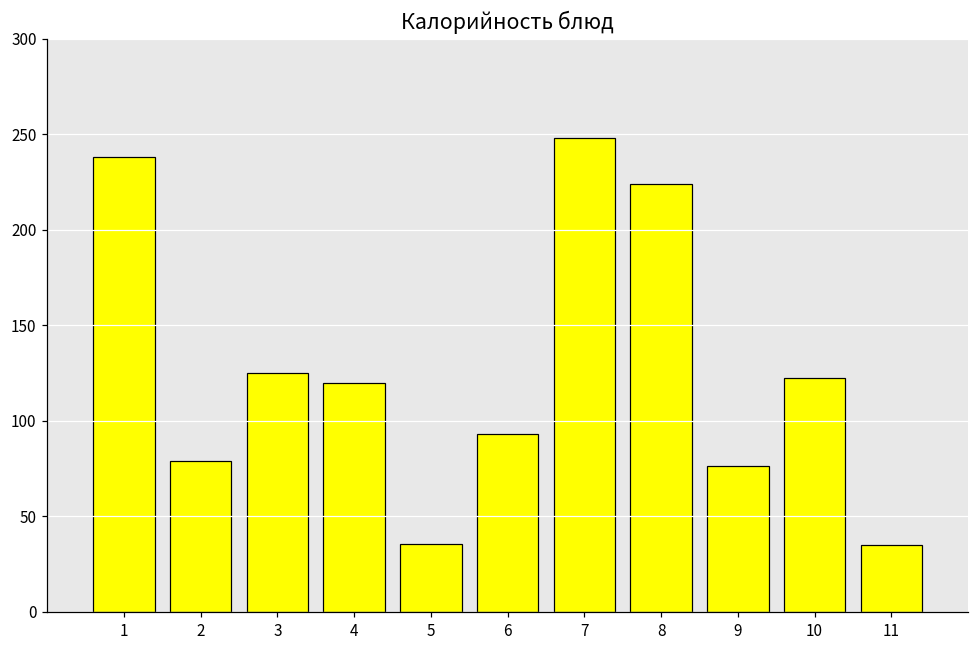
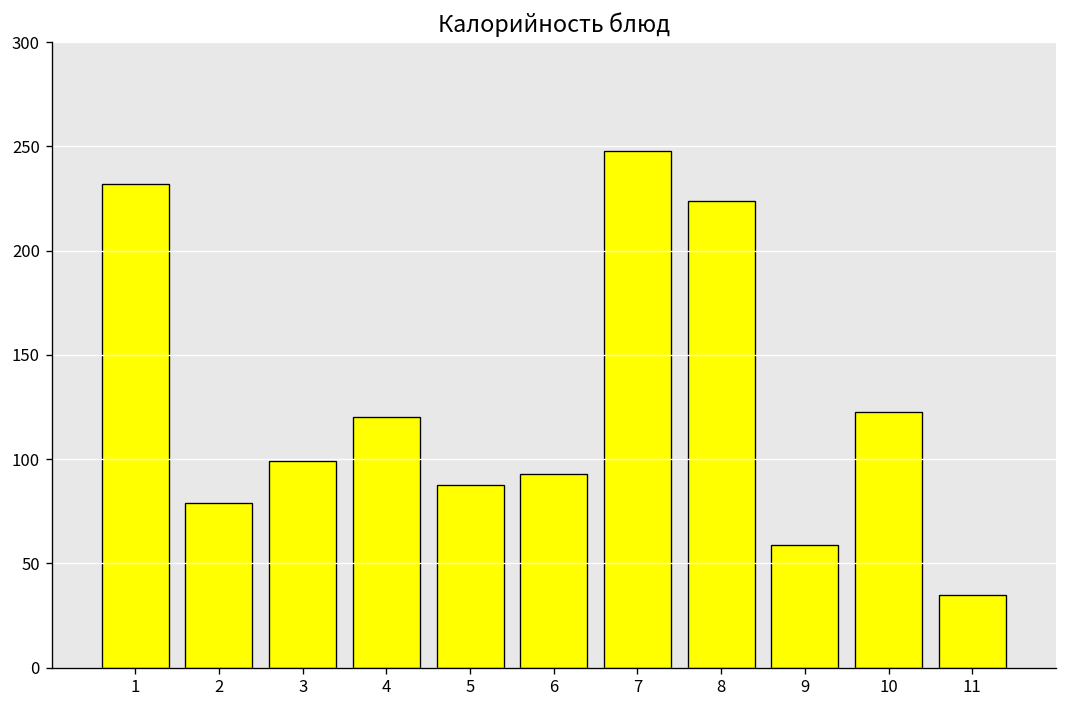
  {
-   "1": 238,
+   "1": 232,
    "2": 79,
-   "3": 125,
+   "3": 99,
    "4": 120,
-   "5": 36,
+   "5": 88,
    "6": 93,
    "7": 248,
    "8": 224,
-   "9": 76,
+   "9": 59,
    "10": 122,
    "11": 35
  }
